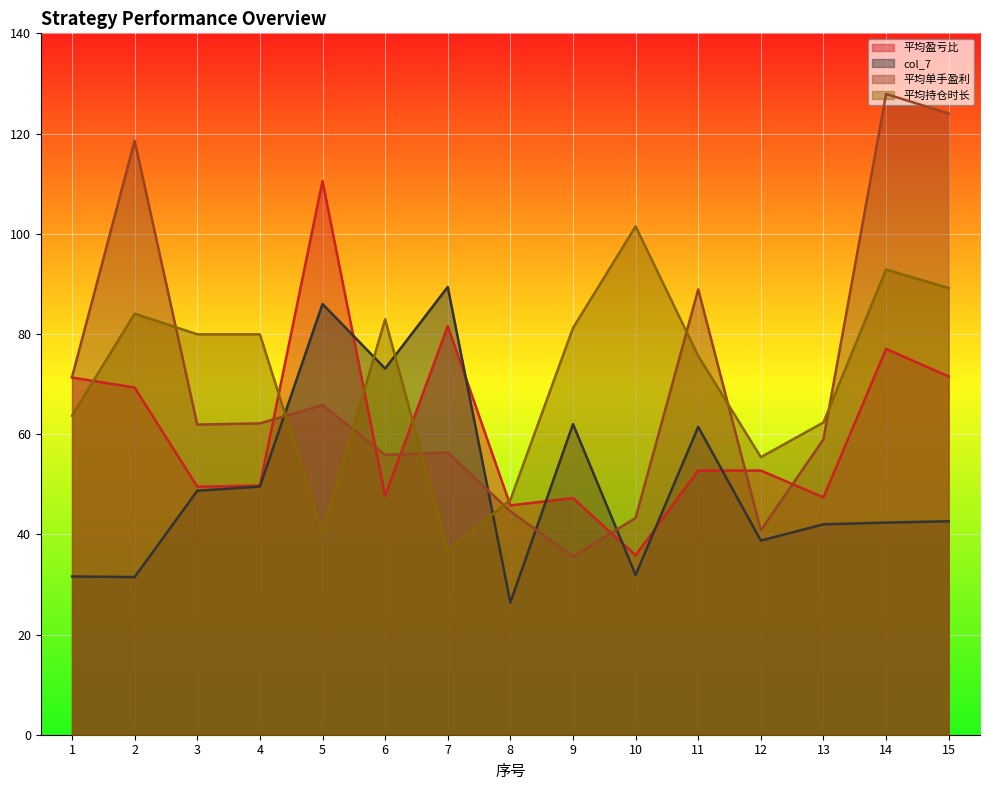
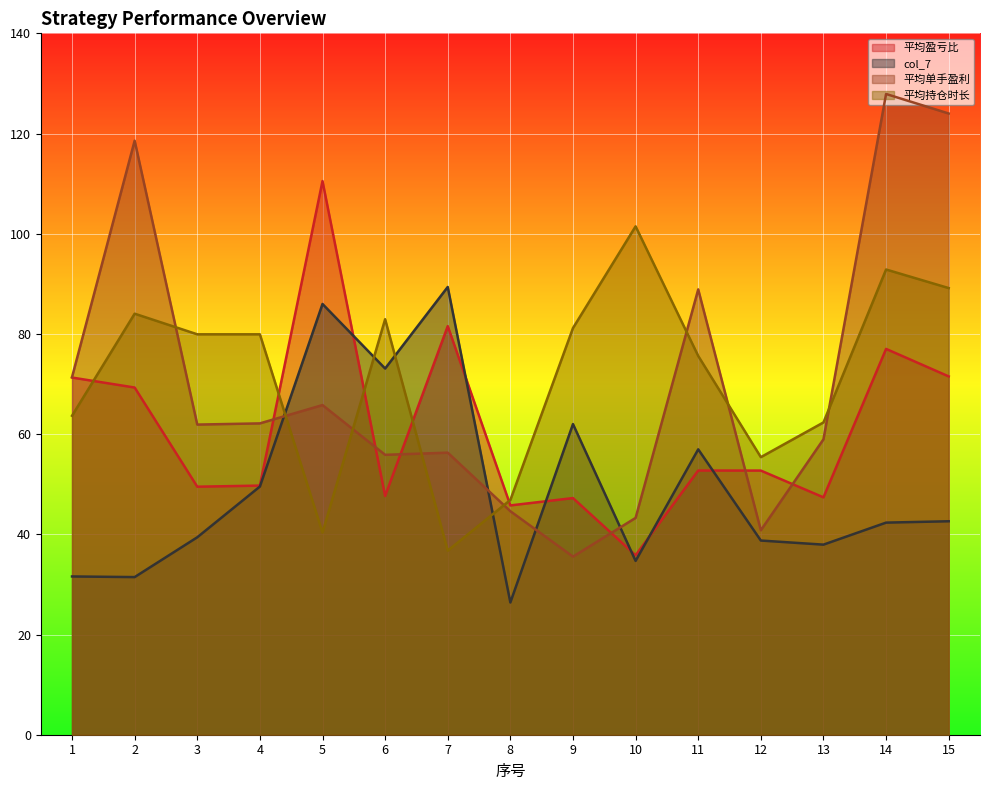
  {
    "col_7": {
      "1": 32,
      "2": 31,
-     "3": 49,
+     "3": 39,
      "5": 86,
      "6": 73,
      "7": 89,
      "8": 26,
      "9": 62,
-     "10": 32,
-     "11": 61,
+     "10": 35,
+     "11": 57,
      "12": 39,
-     "13": 42,
+     "13": 38,
      "14": 42,
      "15": 43
    }
  }
